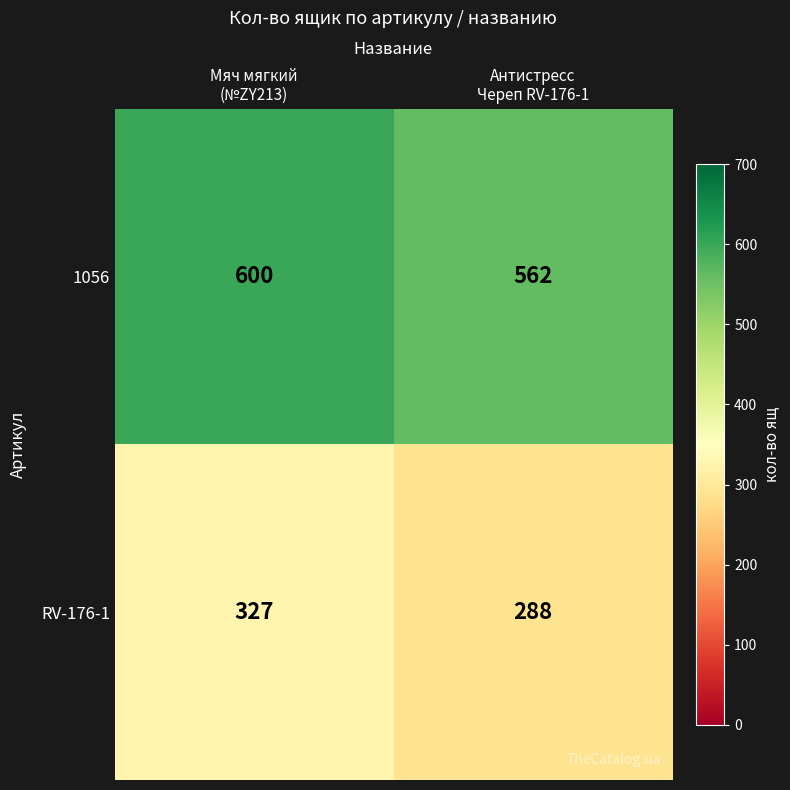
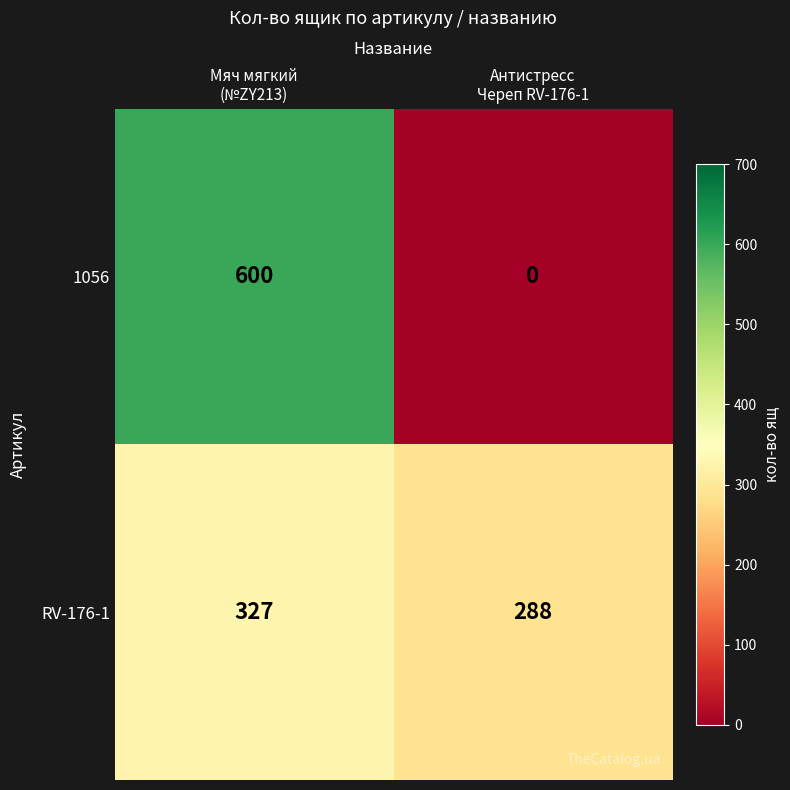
  {
    "1056": {
      "Мяч мягкий (№ZY213)": 600,
-     "Антистресс Череп RV-176-1": 562
+     "Антистресс Череп RV-176-1": 0
    },
    "RV-176-1": {
      "Мяч мягкий (№ZY213)": 327
    }
  }
